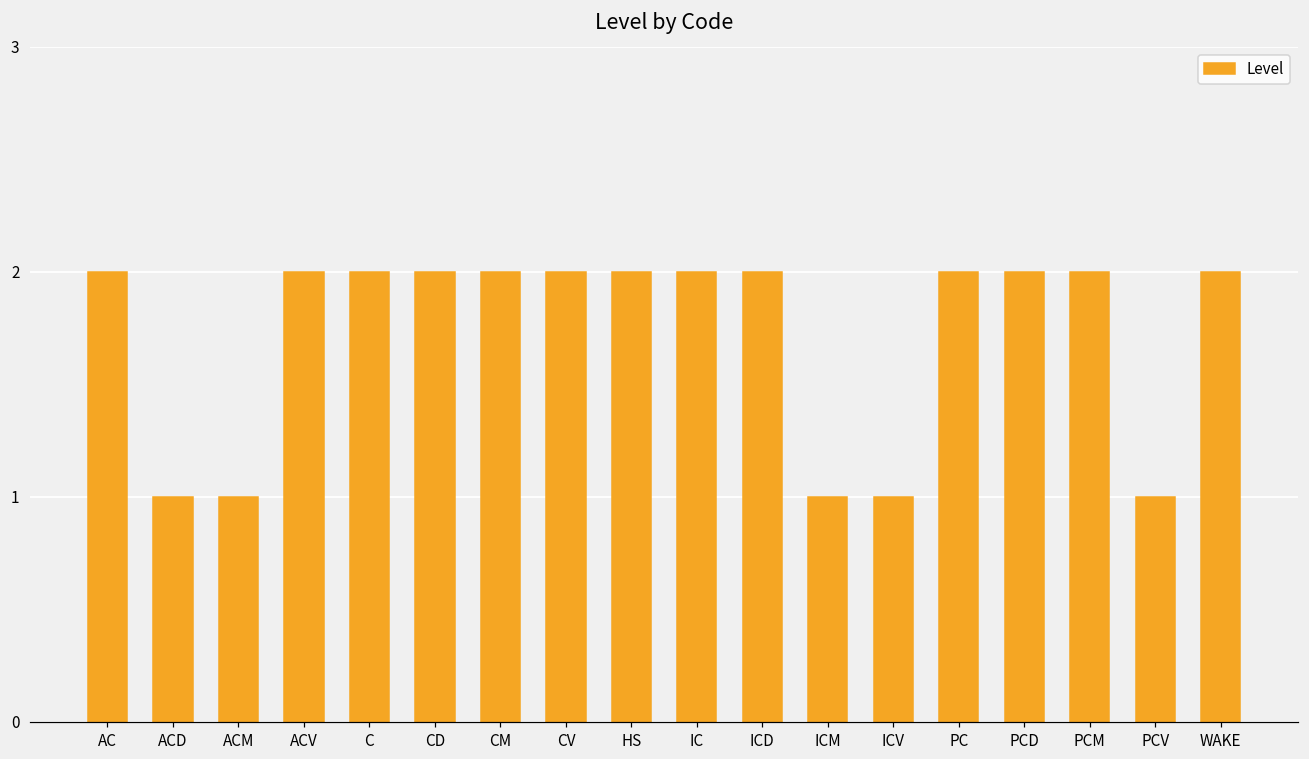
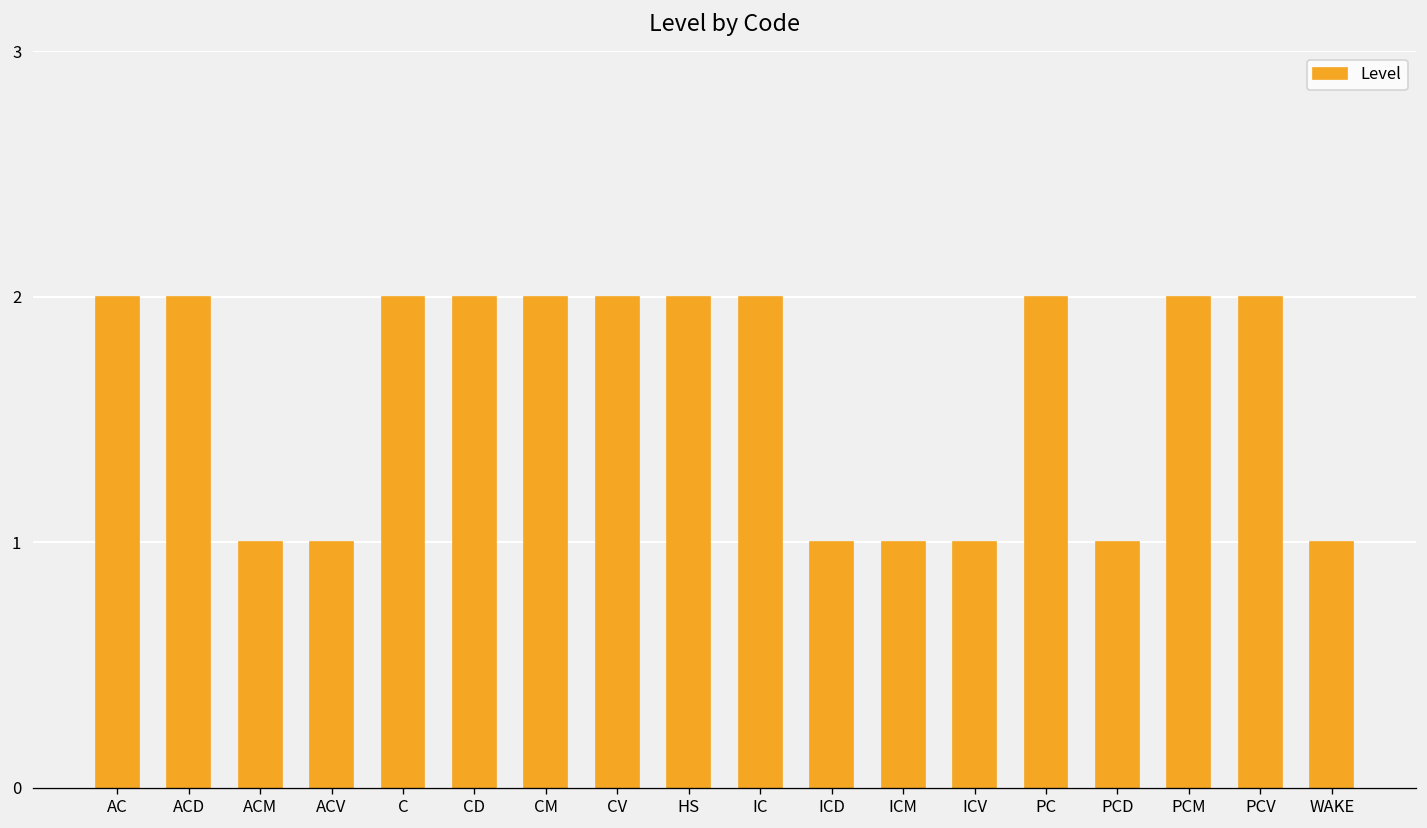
  {
    "AC": 2,
-   "ACD": 1,
+   "ACD": 2,
    "ACM": 1,
-   "ACV": 2,
+   "ACV": 1,
    "C": 2,
    "CD": 2,
    "CM": 2,
    "CV": 2,
    "HS": 2,
    "IC": 2,
-   "ICD": 2,
+   "ICD": 1,
    "ICM": 1,
    "ICV": 1,
    "PC": 2,
-   "PCD": 2,
+   "PCD": 1,
    "PCM": 2,
-   "PCV": 1,
-   "WAKE": 2
+   "PCV": 2,
+   "WAKE": 1
  }
